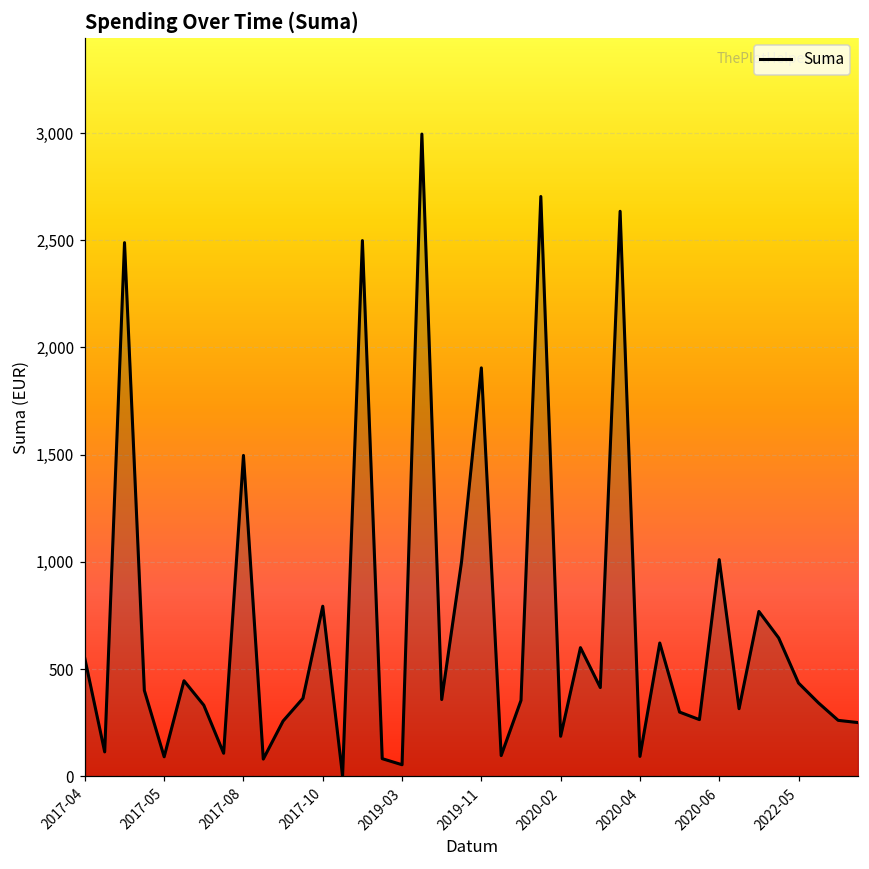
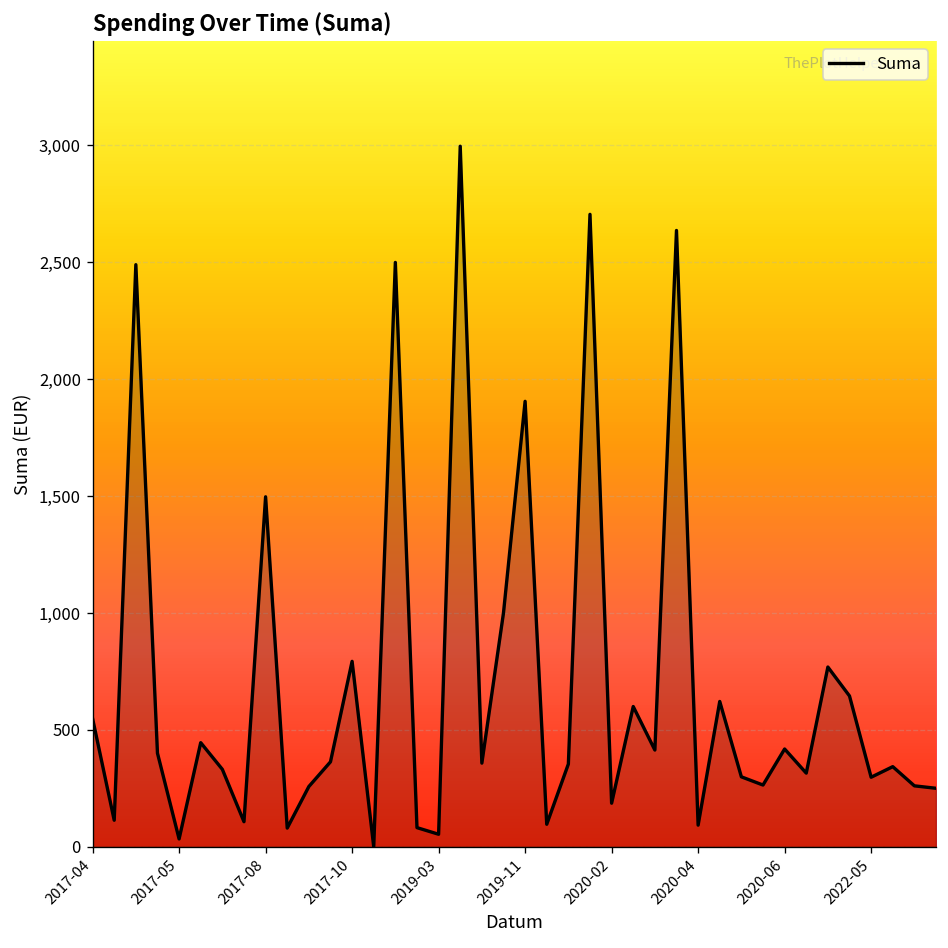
  {
    "2017-04": "550",
-   "2017-05": "90",
+   "2017-05": "30",
    "2017-08": "1,500",
    "2017-10": "790",
    "2019-03": "50",
    "2019-11": "1,900",
    "2020-02": "190",
    "2020-04": "90",
-   "2020-06": "1,010",
-   "2022-05": "440"
+   "2020-06": "420",
+   "2022-05": "300"
  }
